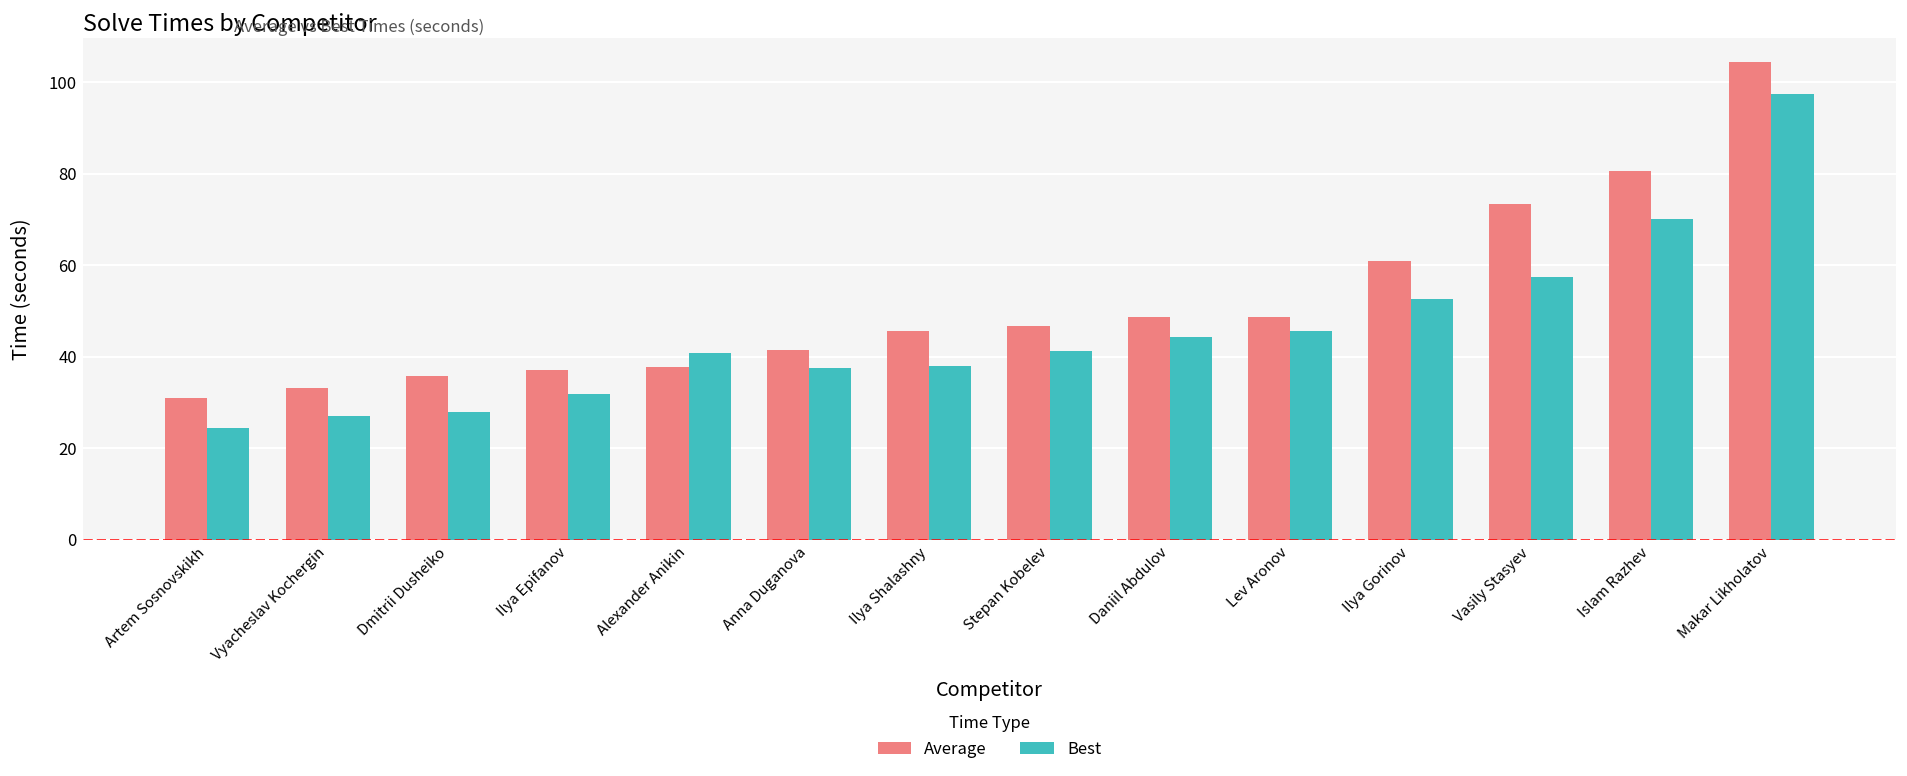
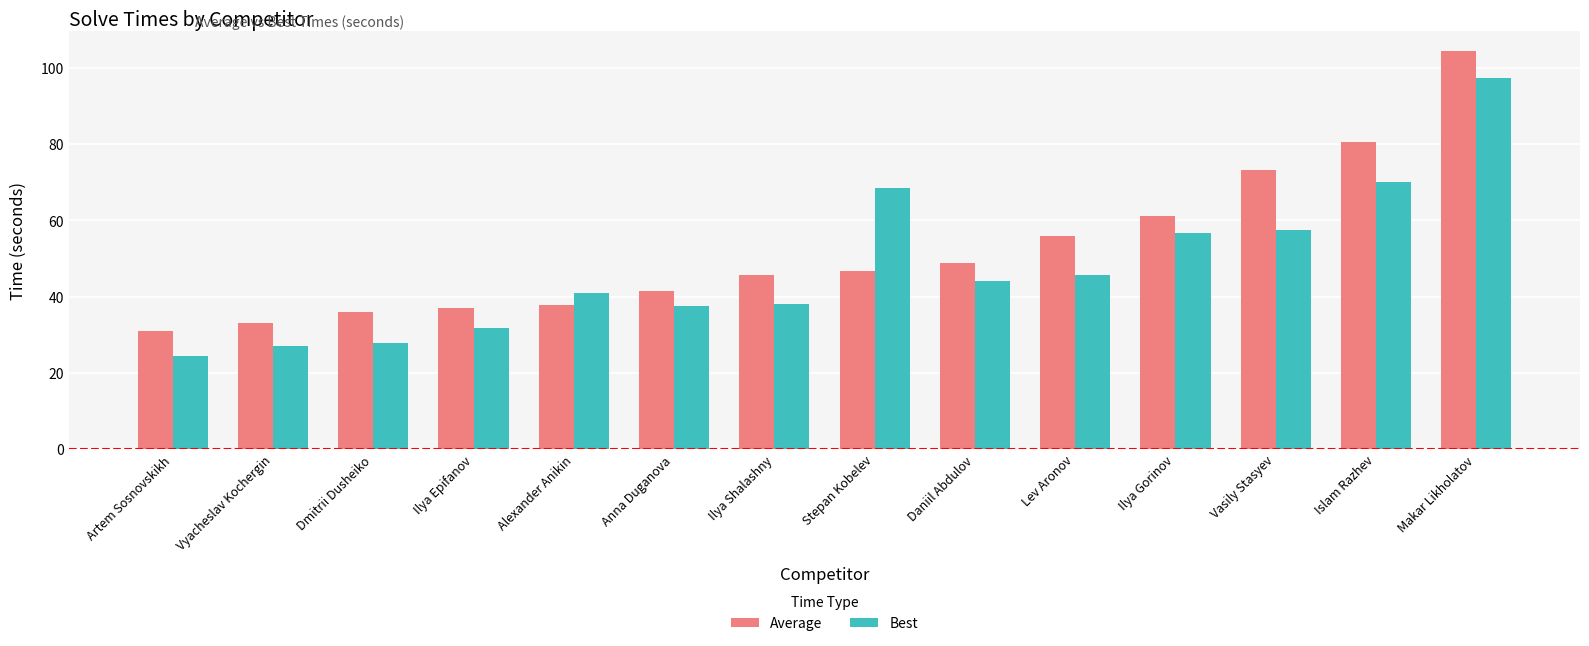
  {
    "Average": {
      "Artem Sosnovskikh": 31,
      "Vyacheslav Kochergin": 33,
      "Dmitrii Dusheiko": 36,
      "Ilya Epifanov": 37,
      "Alexander Anikin": 38,
      "Anna Duganova": 41,
      "Ilya Shalashny": 46,
      "Stepan Kobelev": 47,
      "Daniil Abdulov": 49,
-     "Lev Aronov": 49,
+     "Lev Aronov": 56,
      "Ilya Gorinov": 61,
      "Vasily Stasyev": 73,
      "Islam Razhev": 81,
      "Makar Likholatov": 104
    },
    "Best": {
      "Artem Sosnovskikh": 25,
      "Vyacheslav Kochergin": 27,
      "Dmitrii Dusheiko": 28,
      "Ilya Epifanov": 32,
      "Alexander Anikin": 41,
      "Anna Duganova": 38,
      "Ilya Shalashny": 38,
-     "Stepan Kobelev": 41,
+     "Stepan Kobelev": 69,
      "Daniil Abdulov": 44,
      "Lev Aronov": 46,
-     "Ilya Gorinov": 53,
+     "Ilya Gorinov": 57,
      "Vasily Stasyev": 57,
      "Islam Razhev": 70,
      "Makar Likholatov": 97
    }
  }
